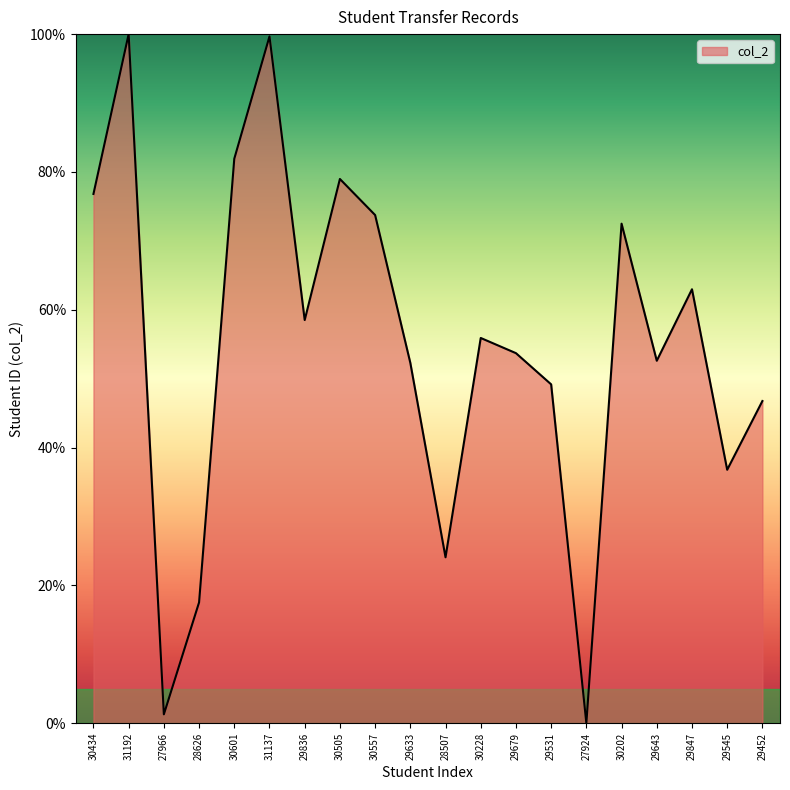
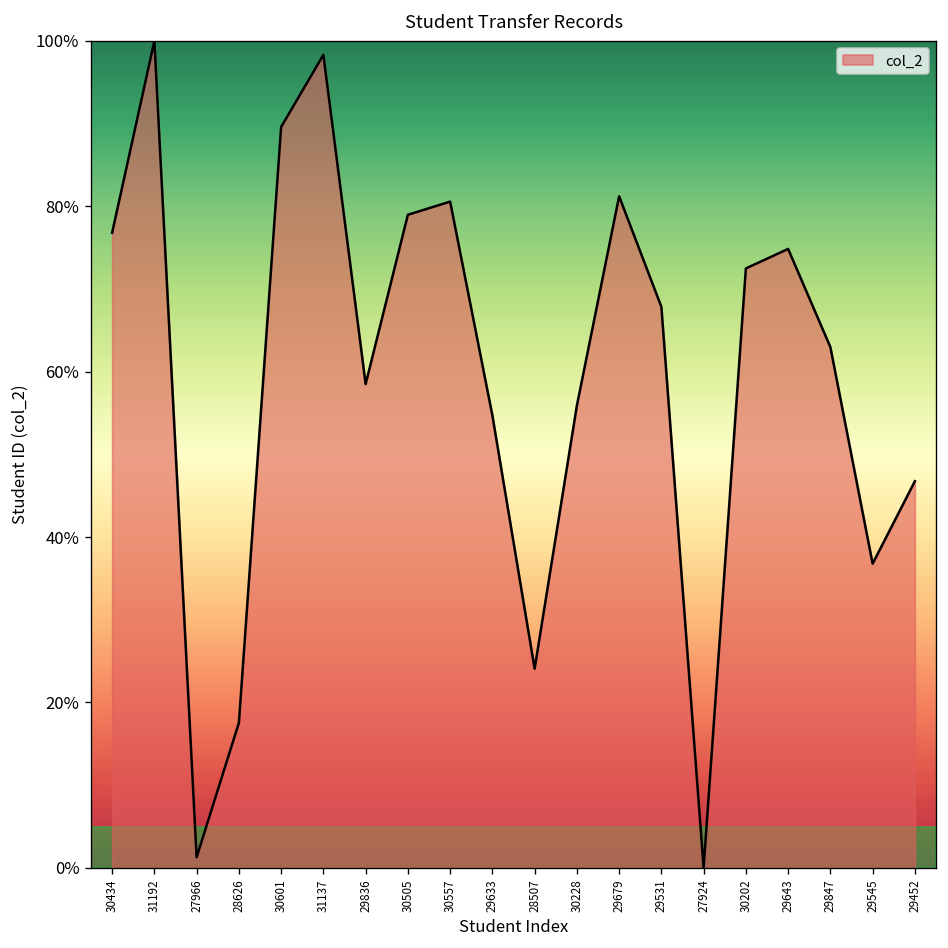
  {
    "30434": "77%",
    "31192": "100%",
    "28626": "18%",
-   "30601": "82%",
-   "31137": "100%",
+   "30601": "90%",
+   "31137": "98%",
    "29836": "59%",
    "30505": "79%",
-   "30557": "74%",
-   "29633": "52%",
+   "30557": "81%",
+   "29633": "55%",
    "28507": "24%",
    "30228": "56%",
-   "29679": "54%",
-   "29531": "49%",
+   "29679": "81%",
+   "29531": "68%",
    "30202": "72%",
-   "29643": "53%",
+   "29643": "75%",
    "29847": "63%",
    "29545": "37%",
    "29452": "47%"
  }
